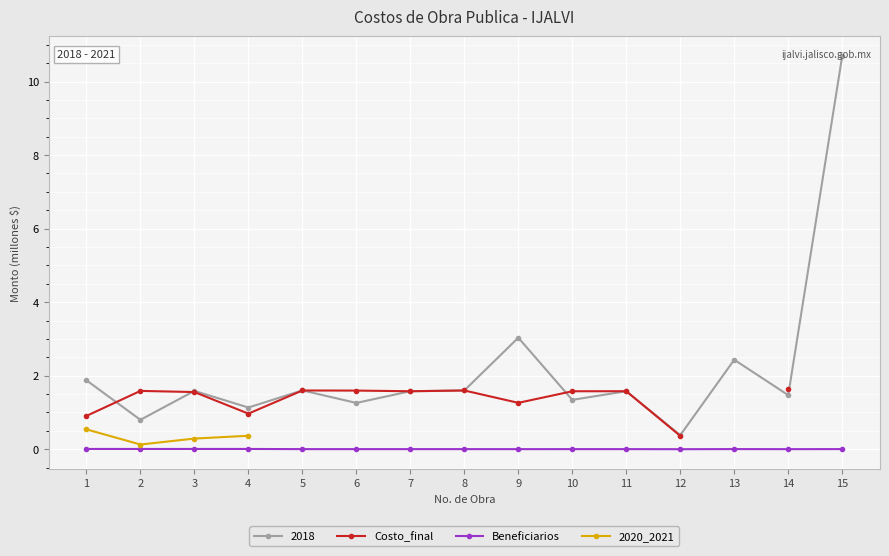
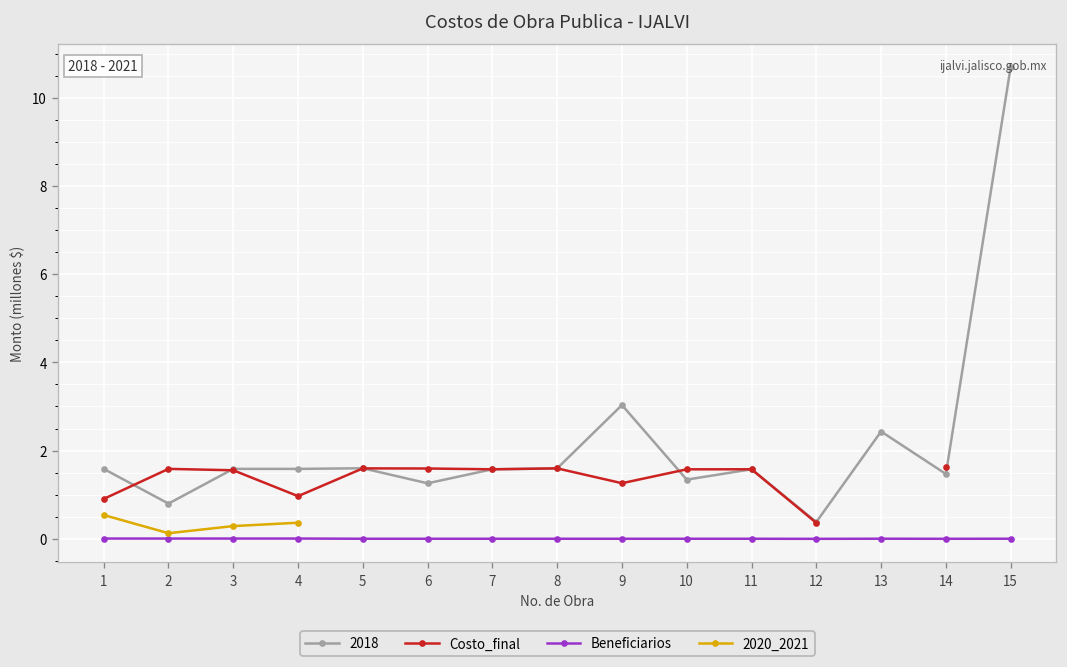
  {
    "2018": {
-     "1": 1.9,
+     "1": 1.6,
      "2": 0.8,
-     "4": 1.1,
+     "4": 1.6,
      "6": 1.3,
      "9": 3.0,
      "10": 1.3,
      "13": 2.4,
      "14": 1.5,
      "15": 10.7
    },
    "Costo_final": {
      "1": 0.9,
      "2": 1.6,
      "4": 1.0,
      "6": 1.6,
      "9": 1.3,
      "10": 1.6,
      "14": 1.6
    },
    "Beneficiarios": {
      "1": 0.0,
      "2": 0.0,
      "3": 0.0,
      "4": 0.0,
      "5": 0.0,
      "6": 0.0,
      "7": 0.0,
      "8": 0.0,
      "9": 0.0,
      "10": 0.0,
      "11": 0.0,
      "12": 0.0,
      "13": 0.0,
      "14": 0.0,
      "15": 0.0
    },
    "2020_2021": {
      "1": 0.5,
      "2": 0.1,
      "3": 0.3,
      "4": 0.4
    }
  }
